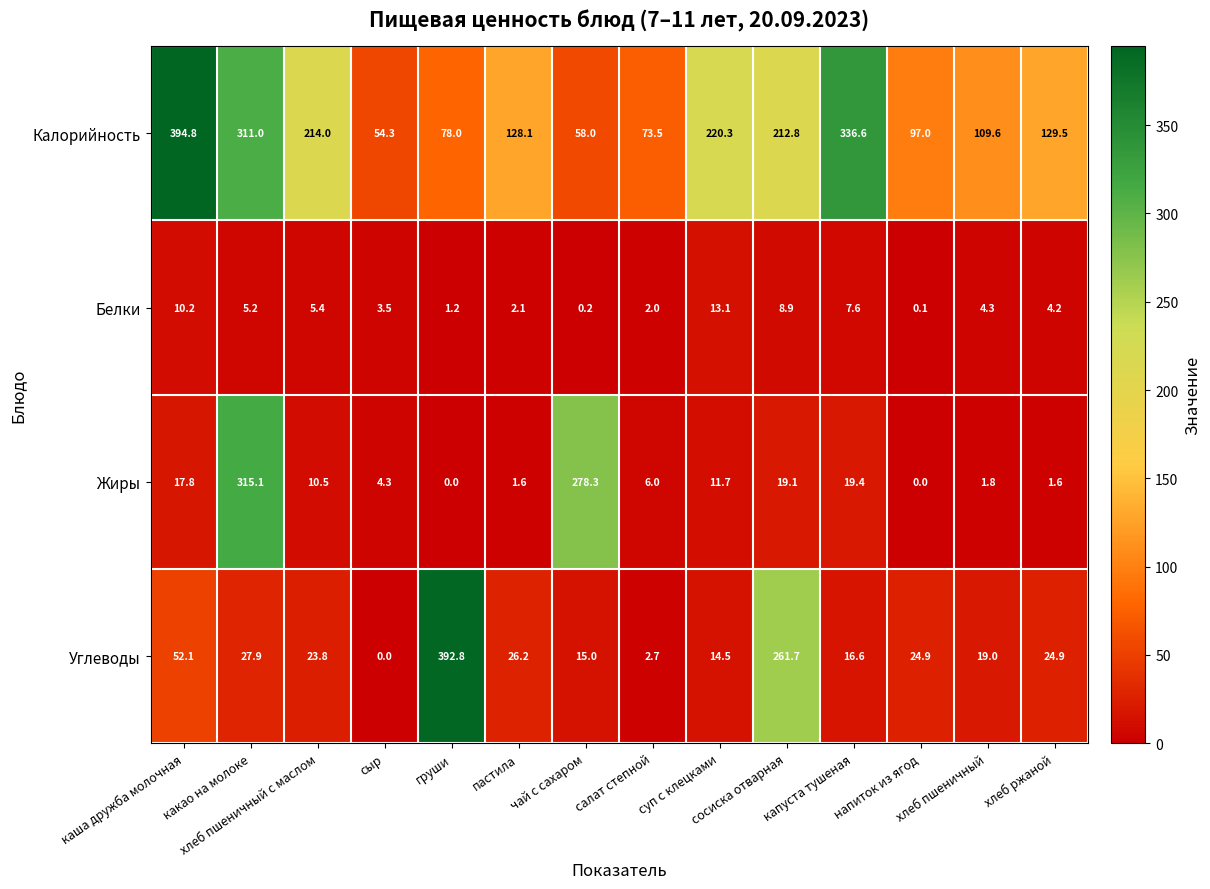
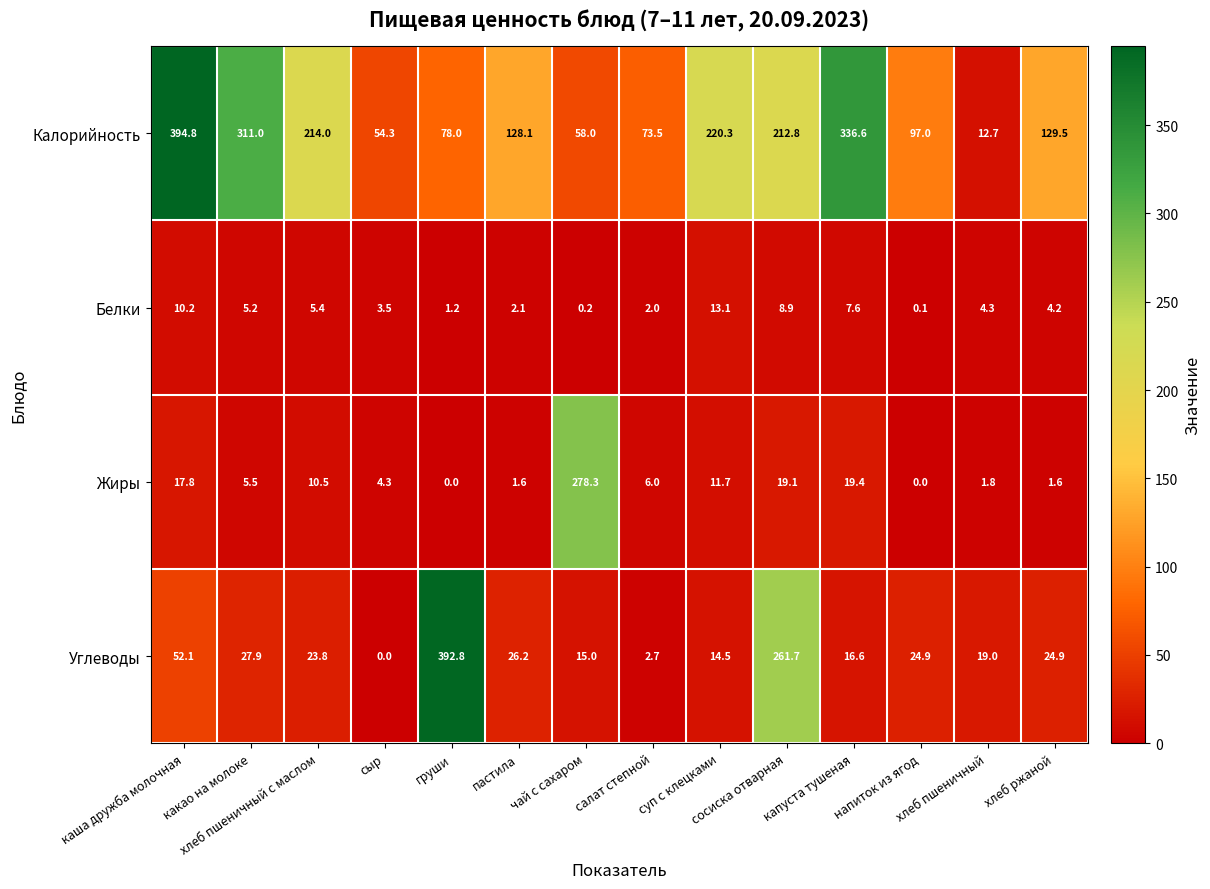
  {
    "Калорийность": {
      "каша дружба молочная": 394.8,
      "какао на молоке": 311.0,
      "хлеб пшеничный с маслом": 214.0,
      "сыр": 54.3,
      "груши": 78.0,
      "пастила": 128.1,
      "чай с сахаром": 58.0,
      "салат степной": 73.5,
      "суп с клецками": 220.3,
      "сосиска отварная": 212.8,
      "капуста тушеная": 336.6,
      "напиток из ягод": 97.0,
-     "хлеб пшеничный": 109.6,
+     "хлеб пшеничный": 12.7,
      "хлеб ржаной": 129.5
    },
    "Белки": {
      "каша дружба молочная": 10.2,
      "какао на молоке": 5.2,
      "хлеб пшеничный с маслом": 5.4,
      "сыр": 3.5,
      "груши": 1.2,
      "пастила": 2.1,
      "чай с сахаром": 0.2,
      "салат степной": 2.0,
      "суп с клецками": 13.1,
      "сосиска отварная": 8.9,
      "капуста тушеная": 7.6,
      "напиток из ягод": 0.1,
      "хлеб пшеничный": 4.3,
      "хлеб ржаной": 4.2
    },
    "Жиры": {
      "каша дружба молочная": 17.8,
-     "какао на молоке": 315.1,
+     "какао на молоке": 5.5,
      "хлеб пшеничный с маслом": 10.5,
      "сыр": 4.3,
      "груши": 0.0,
      "пастила": 1.6,
      "чай с сахаром": 278.3,
      "салат степной": 6.0,
      "суп с клецками": 11.7,
      "сосиска отварная": 19.1,
      "капуста тушеная": 19.4,
      "напиток из ягод": 0.0,
      "хлеб пшеничный": 1.8,
      "хлеб ржаной": 1.6
    },
    "Углеводы": {
      "каша дружба молочная": 52.1,
      "какао на молоке": 27.9,
      "хлеб пшеничный с маслом": 23.8,
      "сыр": 0.0,
      "груши": 392.8,
      "пастила": 26.2,
      "чай с сахаром": 15.0,
      "салат степной": 2.7,
      "суп с клецками": 14.5,
      "сосиска отварная": 261.7,
      "капуста тушеная": 16.6,
      "напиток из ягод": 24.9,
      "хлеб пшеничный": 19.0,
      "хлеб ржаной": 24.9
    }
  }
